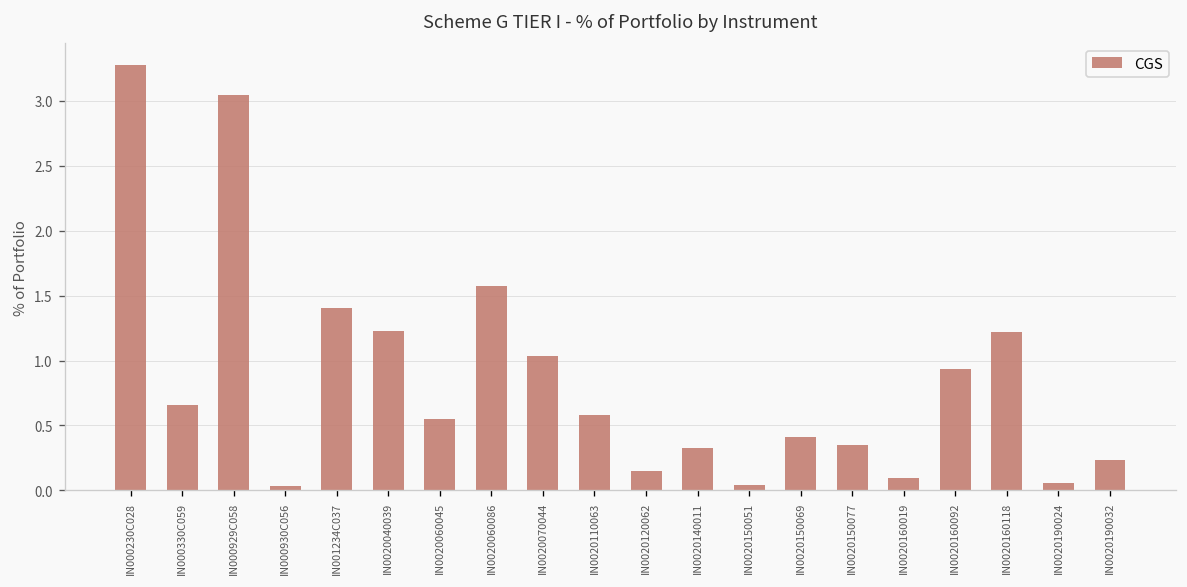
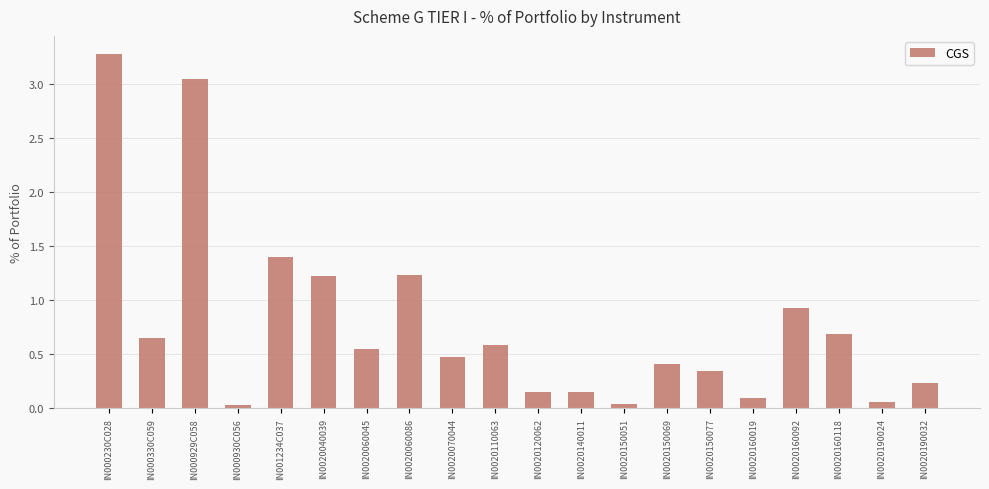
  {
    "IN000230C028": 3.28,
    "IN000330C059": 0.65,
    "IN000929C058": 3.05,
    "IN000930C056": 0.03,
    "IN001234C037": 1.40,
    "IN0020040039": 1.23,
    "IN0020060045": 0.55,
-   "IN0020060086": 1.57,
-   "IN0020070044": 1.03,
+   "IN0020060086": 1.24,
+   "IN0020070044": 0.48,
    "IN0020110063": 0.58,
    "IN0020120062": 0.15,
-   "IN0020140011": 0.33,
+   "IN0020140011": 0.16,
    "IN0020150051": 0.04,
    "IN0020150069": 0.41,
    "IN0020150077": 0.35,
    "IN0020160019": 0.10,
    "IN0020160092": 0.93,
-   "IN0020160118": 1.22,
+   "IN0020160118": 0.68,
    "IN0020190024": 0.06,
    "IN0020190032": 0.23
  }
